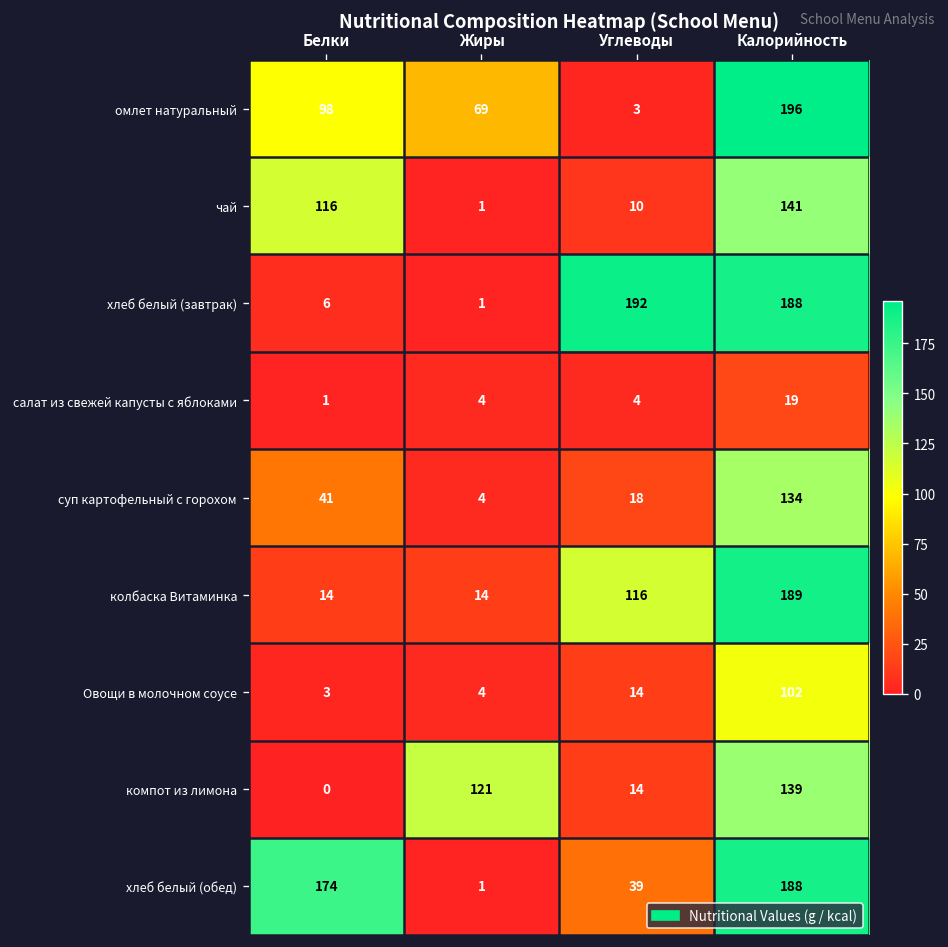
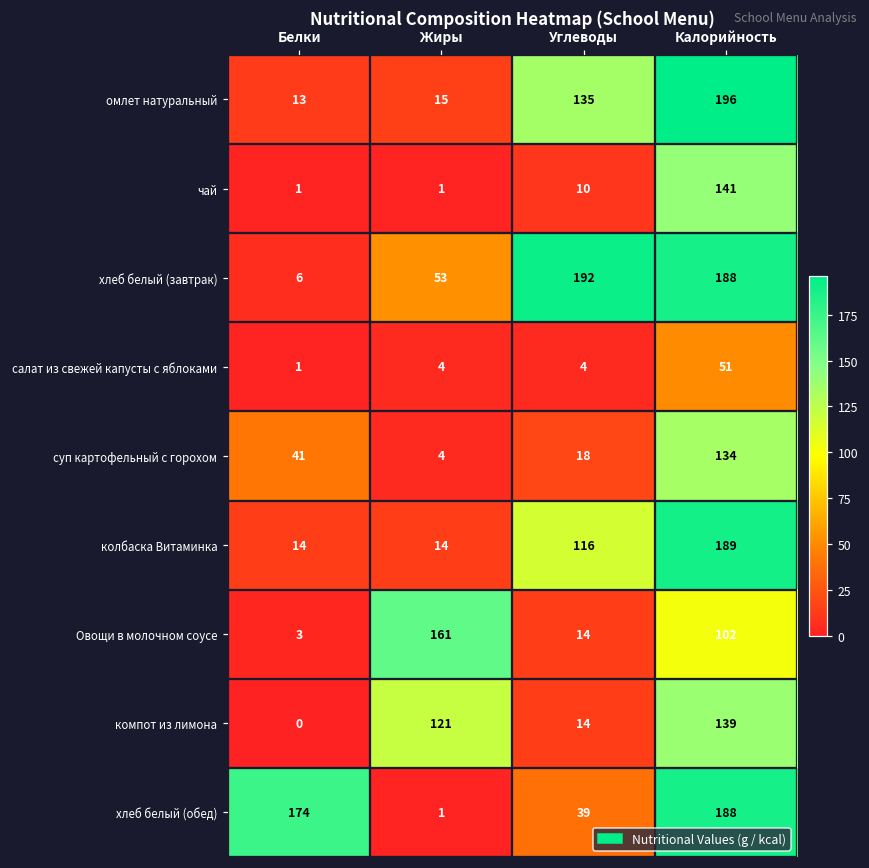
  {
    "омлет натуральный": {
-     "Белки": 98,
-     "Жиры": 69,
-     "Углеводы": 3,
+     "Белки": 13,
+     "Жиры": 15,
+     "Углеводы": 135,
      "Калорийность": 196
    },
    "чай": {
-     "Белки": 116,
+     "Белки": 1,
      "Жиры": 1,
      "Углеводы": 10,
      "Калорийность": 141
    },
    "хлеб белый (завтрак)": {
      "Белки": 6,
-     "Жиры": 1,
+     "Жиры": 53,
      "Углеводы": 192,
      "Калорийность": 188
    },
    "салат из свежей капусты с яблоками": {
      "Белки": 1,
      "Жиры": 4,
      "Углеводы": 4,
-     "Калорийность": 19
+     "Калорийность": 51
    },
    "суп картофельный с горохом": {
      "Белки": 41,
      "Жиры": 4,
      "Углеводы": 18,
      "Калорийность": 134
    },
    "колбаска Витаминка": {
      "Белки": 14,
      "Жиры": 14,
      "Углеводы": 116,
      "Калорийность": 189
    },
    "Овощи в молочном соусе": {
      "Белки": 3,
-     "Жиры": 4,
+     "Жиры": 161,
      "Углеводы": 14,
      "Калорийность": 102
    },
    "компот из лимона": {
      "Белки": 0,
      "Жиры": 121,
      "Углеводы": 14,
      "Калорийность": 139
    },
    "хлеб белый (обед)": {
      "Белки": 174,
      "Жиры": 1,
      "Углеводы": 39,
      "Калорийность": 188
    }
  }
